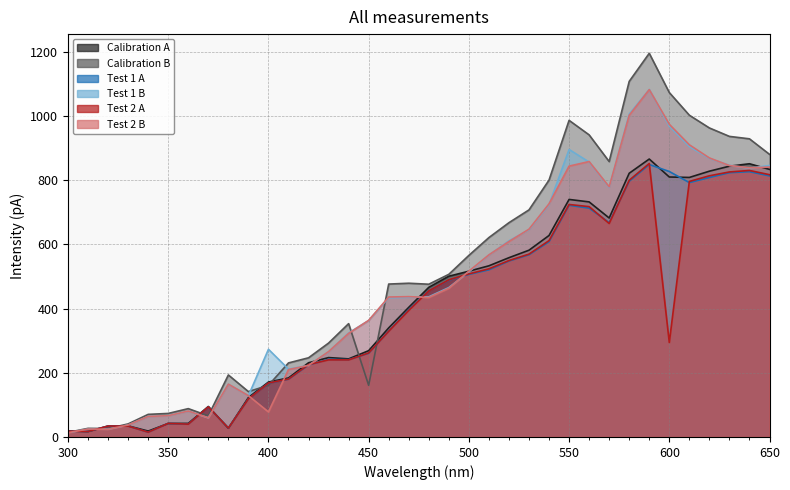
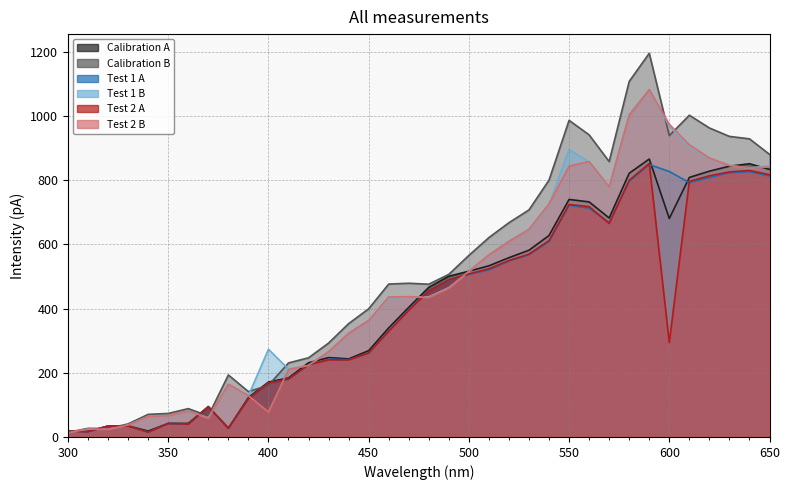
  {
    "Calibration A": {
      "550": 740,
-     "600": 810
+     "600": 680
    },
    "Calibration B": {
-     "450": 160,
+     "450": 400,
      "500": 570,
      "550": 990,
-     "600": 1070,
+     "600": 940,
      "650": 880
    },
    "Test 1 A": {
      "600": 830
    },
    "Test 1 B": {
      "400": 270,
      "550": 900
    },
    "Test 2 A": {
      "600": 290
    },
    "Test 2 B": {
      "400": 80,
      "550": 840
    }
  }
